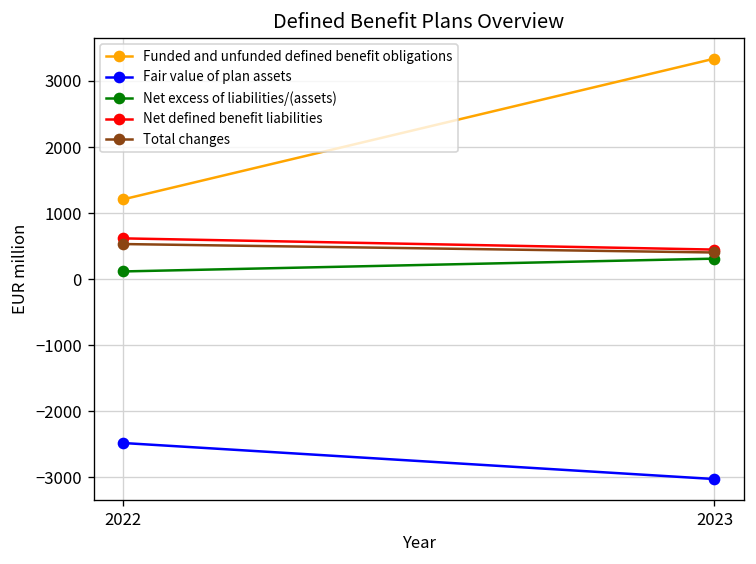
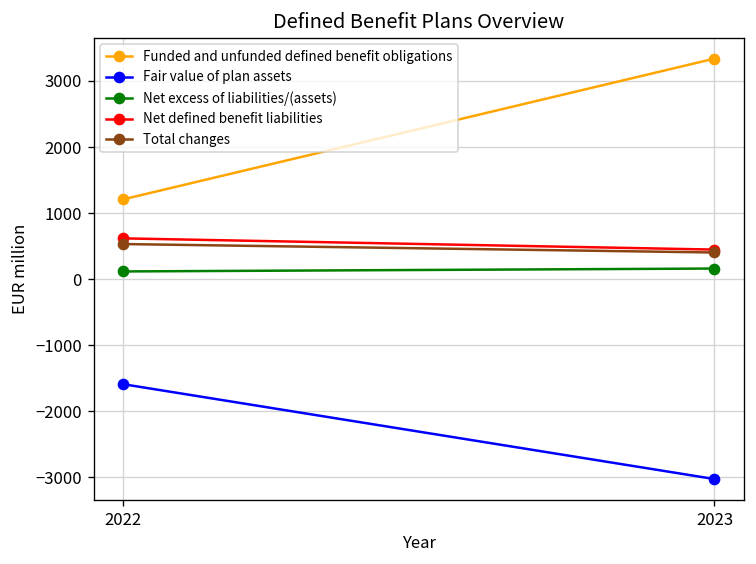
  {
    "Funded and unfunded defined benefit obligations": {
      "2022": 1200,
      "2023": 3300
    },
    "Fair value of plan assets": {
-     "2022": -2500,
+     "2022": -1600,
      "2023": -3000
    },
    "Net excess of liabilities/(assets)": {
      "2022": 100,
-     "2023": 300
+     "2023": 200
    },
    "Net defined benefit liabilities": {
      "2022": 600
    },
    "Total changes": {
      "2022": 500
    }
  }
